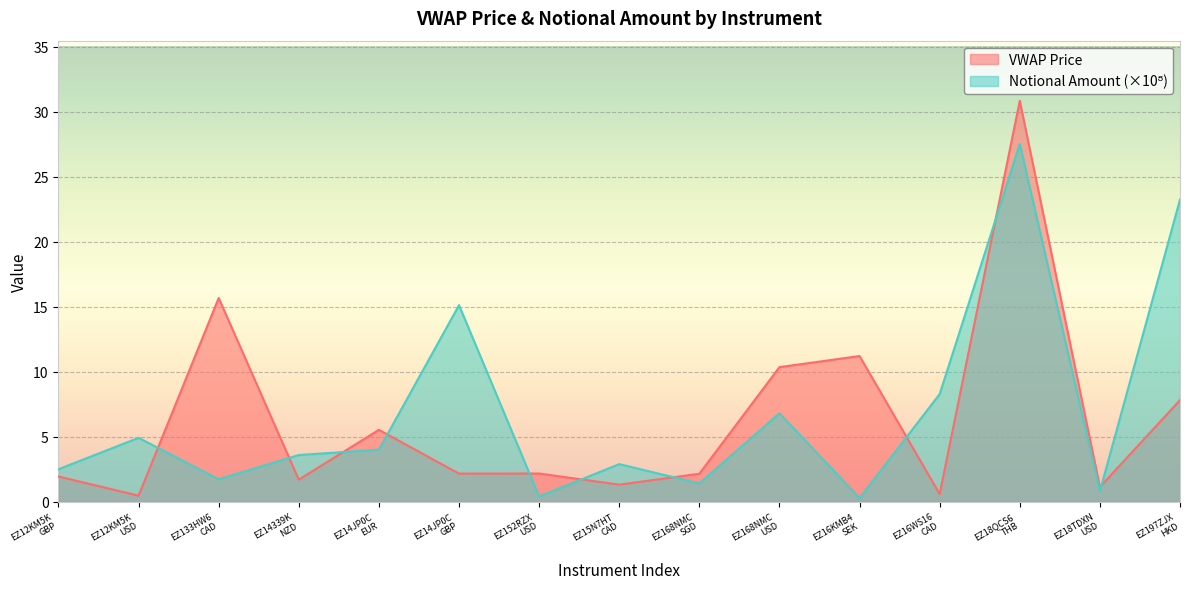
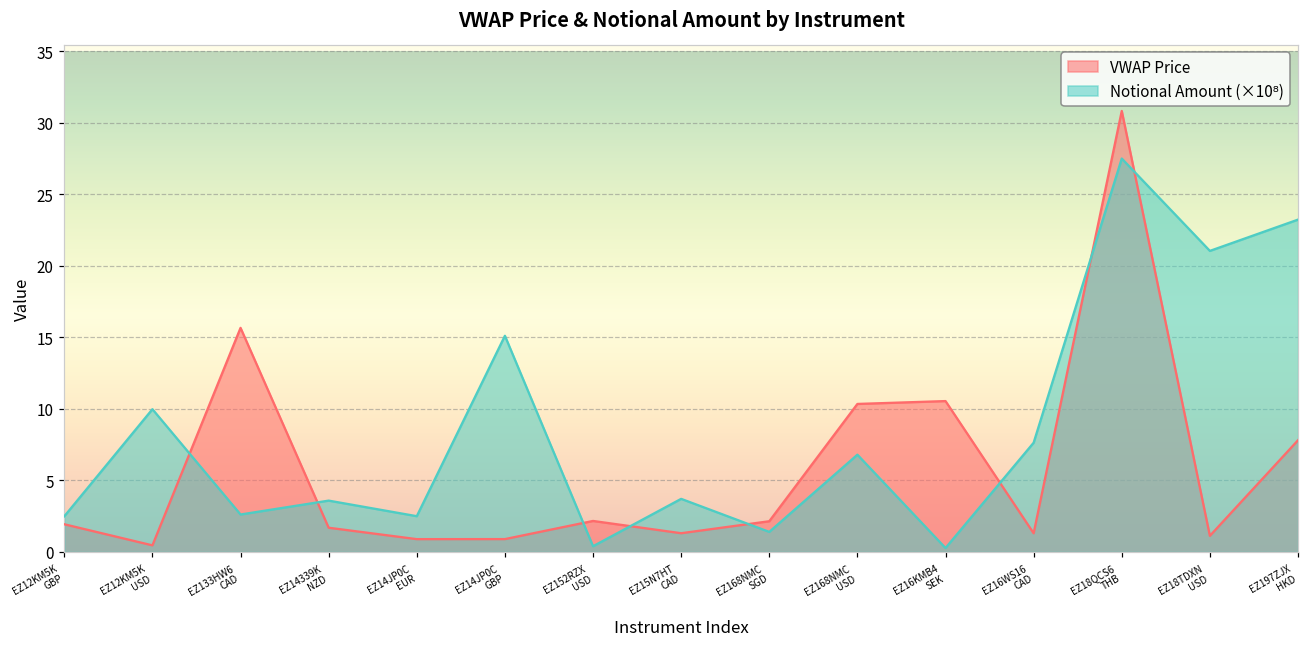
  {
    "VWAP Price": {
      "EZ12KM5K GBP": 1.9,
      "EZ12KM5K USD": 0.5,
      "EZ133HW6 CAD": 15.7,
      "EZ14339K NZD": 1.7,
-     "EZ14JP0C EUR": 5.5,
-     "EZ14JP0C GBP": 2.2,
+     "EZ14JP0C EUR": 0.9,
+     "EZ14JP0C GBP": 0.9,
      "EZ152RZX USD": 2.2,
      "EZ15N7HT CAD": 1.3,
      "EZ168NMC SGD": 2.1,
      "EZ168NMC USD": 10.3,
-     "EZ16KMB4 SEK": 11.2,
-     "EZ16WS16 CAD": 0.6,
+     "EZ16KMB4 SEK": 10.5,
+     "EZ16WS16 CAD": 1.3,
      "EZ18QCS6 THB": 30.8,
      "EZ18TDXN USD": 1.1,
      "EZ197ZJX HKD": 7.8
    },
    "Notional Amount (×10⁸)": {
      "EZ12KM5K GBP": 2.5,
-     "EZ12KM5K USD": 4.9,
-     "EZ133HW6 CAD": 1.7,
+     "EZ12KM5K USD": 10.0,
+     "EZ133HW6 CAD": 2.6,
      "EZ14339K NZD": 3.6,
-     "EZ14JP0C EUR": 4.0,
+     "EZ14JP0C EUR": 2.5,
      "EZ14JP0C GBP": 15.1,
      "EZ152RZX USD": 0.4,
-     "EZ15N7HT CAD": 2.9,
+     "EZ15N7HT CAD": 3.7,
      "EZ168NMC SGD": 1.4,
      "EZ168NMC USD": 6.8,
      "EZ16KMB4 SEK": 0.3,
-     "EZ16WS16 CAD": 8.3,
+     "EZ16WS16 CAD": 7.6,
      "EZ18QCS6 THB": 27.5,
-     "EZ18TDXN USD": 0.8,
+     "EZ18TDXN USD": 21.1,
      "EZ197ZJX HKD": 23.2
    }
  }
